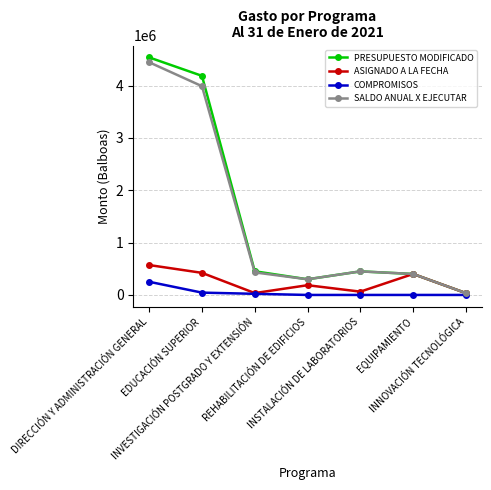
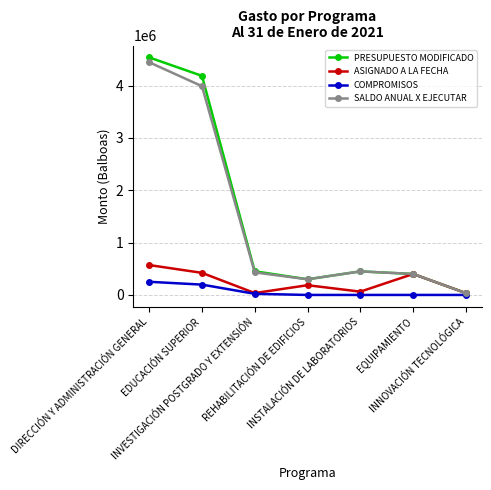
  {
    "PRESUPUESTO MODIFICADO": {
      "DIRECCIÓN Y ADMINISTRACIÓN GENERAL": 4500000,
      "EDUCACIÓN SUPERIOR": 4200000
    },
    "ASIGNADO A LA FECHA": {
      "DIRECCIÓN Y ADMINISTRACIÓN GENERAL": 600000,
      "EDUCACIÓN SUPERIOR": 400000,
      "REHABILITACIÓN DE EDIFICIOS": 200000,
      "INSTALACIÓN DE LABORATORIOS": 100000
    },
    "COMPROMISOS": {
      "DIRECCIÓN Y ADMINISTRACIÓN GENERAL": 300000,
-     "EDUCACIÓN SUPERIOR": 0,
+     "EDUCACIÓN SUPERIOR": 200000,
      "REHABILITACIÓN DE EDIFICIOS": 0,
      "INSTALACIÓN DE LABORATORIOS": 0,
      "EQUIPAMIENTO": 0
    },
    "SALDO ANUAL X EJECUTAR": {
      "DIRECCIÓN Y ADMINISTRACIÓN GENERAL": 4400000,
      "EDUCACIÓN SUPERIOR": 4000000
    }
  }
